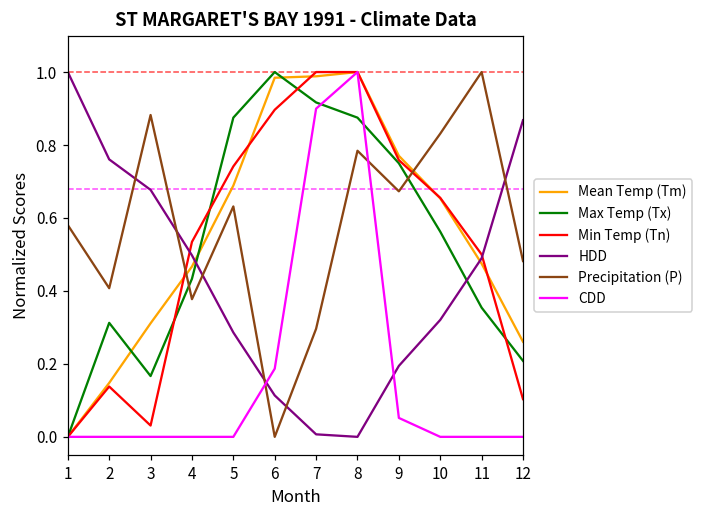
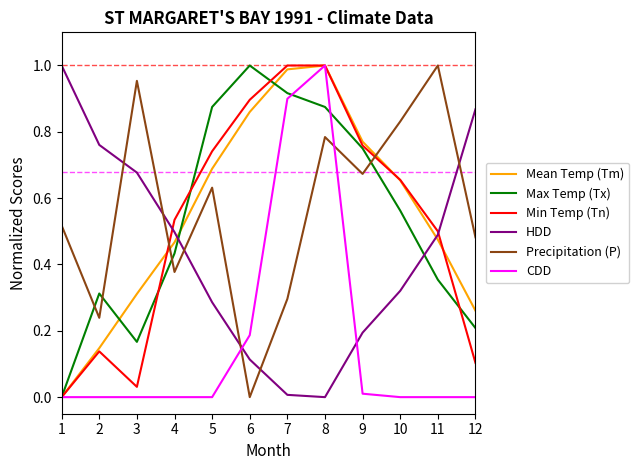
  {
    "Mean Temp (Tm)": {
      "2": 0.15,
      "3": 0.31,
      "4": 0.47,
      "5": 0.69,
-     "6": 0.98,
+     "6": 0.86,
      "7": 0.99,
      "9": 0.77,
      "11": 0.47,
      "12": 0.26
    },
    "Max Temp (Tx)": {
      "2": 0.31,
      "3": 0.17,
      "4": 0.43,
      "5": 0.88,
      "6": 1.00,
      "7": 0.92,
      "8": 0.88,
      "9": 0.75,
      "10": 0.56,
      "11": 0.35,
      "12": 0.21
    },
    "Min Temp (Tn)": {
      "2": 0.14,
      "3": 0.03,
      "4": 0.53,
      "5": 0.74,
      "6": 0.90,
      "7": 1.00,
      "9": 0.76,
      "11": 0.50,
      "12": 0.10
    },
    "HDD": {
      "1": 1.00,
      "2": 0.76,
      "3": 0.68,
      "4": 0.50,
      "5": 0.29,
      "6": 0.11,
      "7": 0.01,
      "8": 0.00,
      "9": 0.19,
      "10": 0.32,
      "11": 0.49,
      "12": 0.87
    },
    "Precipitation (P)": {
-     "1": 0.58,
-     "2": 0.41,
-     "3": 0.88,
+     "1": 0.52,
+     "2": 0.24,
+     "3": 0.95,
      "4": 0.38,
      "5": 0.63,
      "6": 0.00,
      "7": 0.30,
      "8": 0.78,
      "9": 0.67,
      "10": 0.83,
      "11": 1.00,
      "12": 0.48
    },
    "CDD": {
      "2": 0.00,
      "3": 0.00,
      "4": 0.00,
      "5": 0.00,
      "6": 0.19,
      "7": 0.90,
-     "9": 0.05,
+     "9": 0.01,
      "10": 0.00,
      "11": 0.00,
      "12": 0.00
    }
  }
